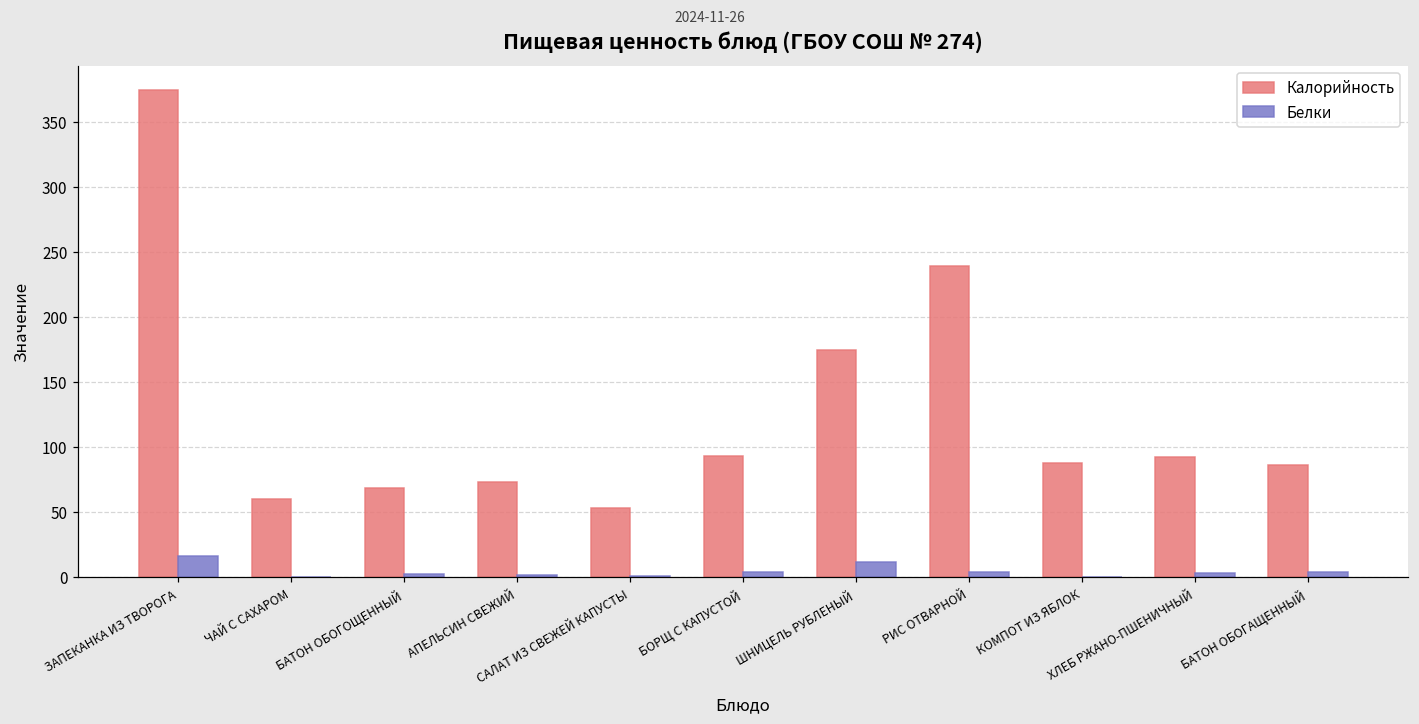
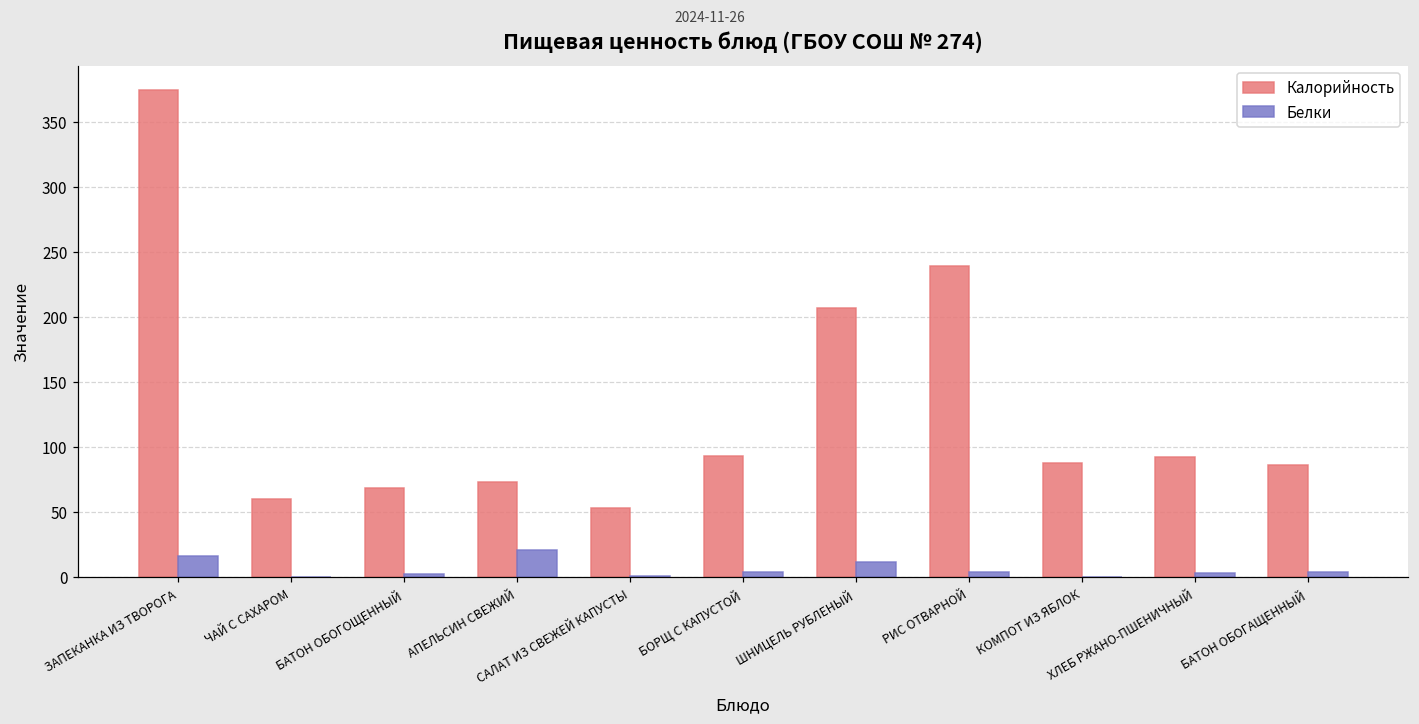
  {
    "Калорийность": {
      "ЗАПЕКАНКА ИЗ ТВОРОГА": 374,
      "ЧАЙ С САХАРОМ": 60,
      "БАТОН ОБОГОЩЕННЫЙ": 68,
      "АПЕЛЬСИН СВЕЖИЙ": 73,
      "САЛАТ ИЗ СВЕЖЕЙ КАПУСТЫ": 53,
      "БОРЩ С КАПУСТОЙ": 93,
-     "ШНИЦЕЛЬ РУБЛЕНЫЙ": 175,
+     "ШНИЦЕЛЬ РУБЛЕНЫЙ": 207,
      "РИС ОТВАРНОЙ": 239,
      "КОМПОТ ИЗ ЯБЛОК": 88,
      "ХЛЕБ РЖАНО-ПШЕНИЧНЫЙ": 92,
      "БАТОН ОБОГАЩЕННЫЙ": 86
    },
    "Белки": {
      "ЗАПЕКАНКА ИЗ ТВОРОГА": 16,
-     "АПЕЛЬСИН СВЕЖИЙ": 2,
+     "АПЕЛЬСИН СВЕЖИЙ": 21,
      "БОРЩ С КАПУСТОЙ": 3,
      "ШНИЦЕЛЬ РУБЛЕНЫЙ": 11,
      "РИС ОТВАРНОЙ": 4,
      "ХЛЕБ РЖАНО-ПШЕНИЧНЫЙ": 3,
      "БАТОН ОБОГАЩЕННЫЙ": 4
    }
  }
